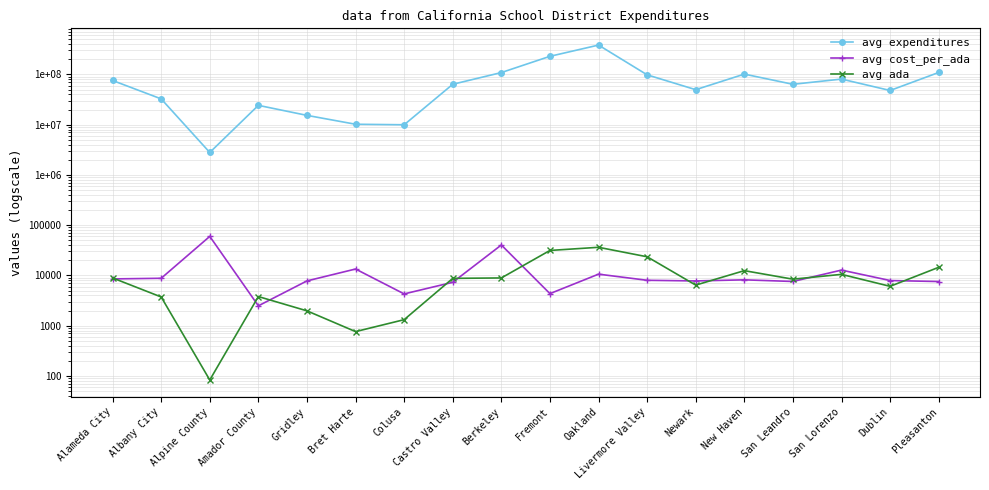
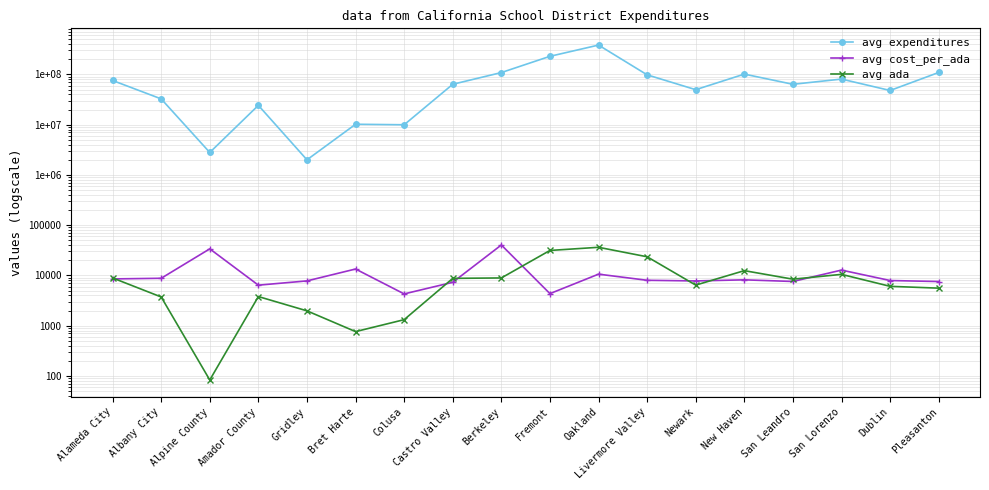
  {
    "avg expenditures": {
      "Alameda City": 80000000,
      "Albany City": 30000000,
      "Alpine County": 3000000,
      "Amador County": 20000000,
-     "Gridley": 15000000,
+     "Gridley": 2000000,
      "Bret Harte": 10000000,
      "Colusa": 10000000,
      "Castro Valley": 60000000,
      "Berkeley": 110000000,
      "Fremont": 200000000,
      "Oakland": 400000000,
      "Livermore Valley": 100000000,
      "Newark": 50000000,
      "New Haven": 100000000,
      "San Leandro": 60000000,
      "San Lorenzo": 80000000,
      "Dublin": 50000000,
      "Pleasanton": 110000000
    },
    "avg cost_per_ada": {
      "Albany City": 9000,
-     "Alpine County": 60000,
-     "Amador County": 2000,
+     "Alpine County": 30000,
+     "Amador County": 6000,
      "Gridley": 8000,
      "Bret Harte": 13000,
      "Colusa": 4000,
      "Castro Valley": 7000,
      "Berkeley": 40000,
      "Fremont": 4000,
      "Oakland": 11000,
      "Livermore Valley": 8000,
      "Newark": 8000,
      "New Haven": 8000,
      "San Lorenzo": 13000,
      "Dublin": 8000,
      "Pleasanton": 8000
    },
    "avg ada": {
      "Albany City": 4000,
      "Alpine County": 80,
      "Amador County": 4000,
      "Gridley": 2000,
      "Bret Harte": 800,
      "Colusa": 1300,
      "Castro Valley": 9000,
      "Berkeley": 9000,
      "Fremont": 30000,
      "Oakland": 40000,
      "Livermore Valley": 20000,
      "Newark": 6000,
      "New Haven": 12000,
      "San Lorenzo": 10000,
      "Dublin": 6000,
-     "Pleasanton": 14000
+     "Pleasanton": 6000
    }
  }
